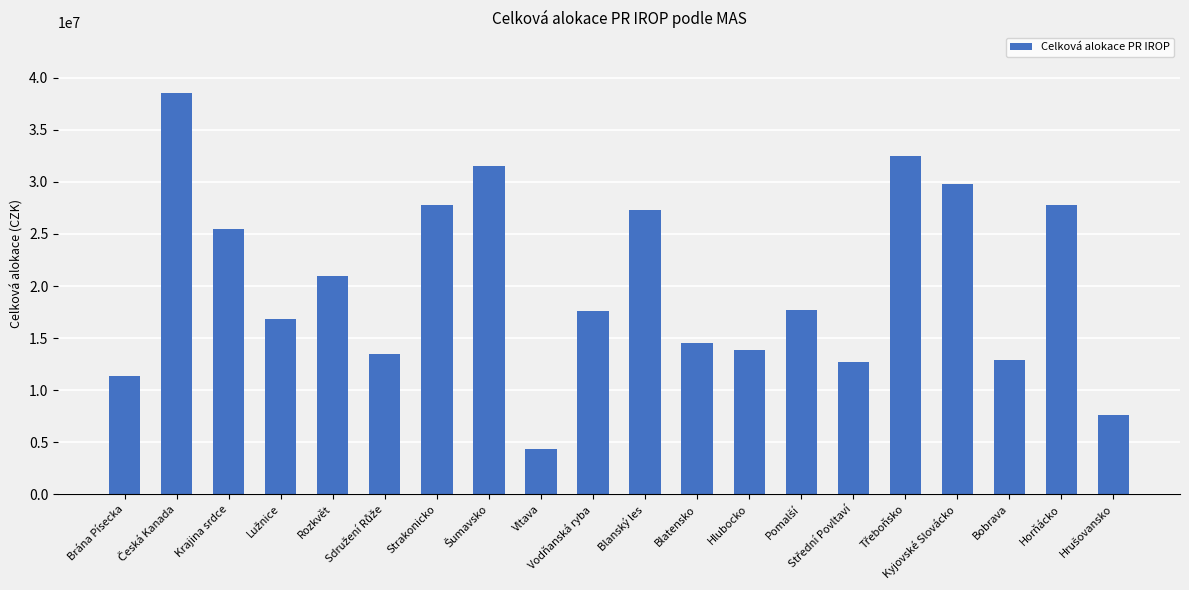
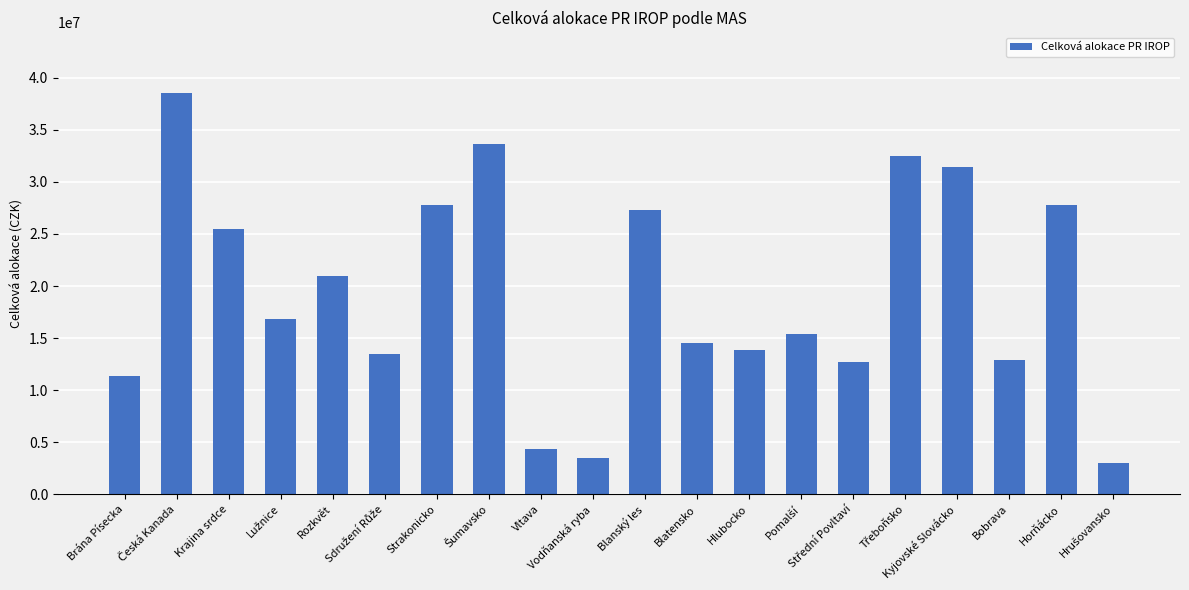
  {
    "Brána Písecka": 11400000,
    "Česká Kanada": 38600000,
    "Krajina srdce": 25500000,
    "Lužnice": 16900000,
    "Rozkvět": 21000000,
    "Sdružení Růže": 13500000,
    "Strakonicko": 27800000,
-   "Šumavsko": 31500000,
+   "Šumavsko": 33600000,
    "Vltava": 4400000,
-   "Vodňanská ryba": 17600000,
+   "Vodňanská ryba": 3500000,
    "Blanský les": 27300000,
    "Blatensko": 14500000,
    "Hlubocko": 13900000,
-   "Pomalší": 17700000,
+   "Pomalší": 15400000,
    "Střední Povltaví": 12700000,
    "Třeboňsko": 32500000,
-   "Kyjovské Slovácko": 29800000,
+   "Kyjovské Slovácko": 31400000,
    "Bobrava": 12900000,
    "Horňácko": 27800000,
-   "Hrušovansko": 7600000
+   "Hrušovansko": 3000000
  }
